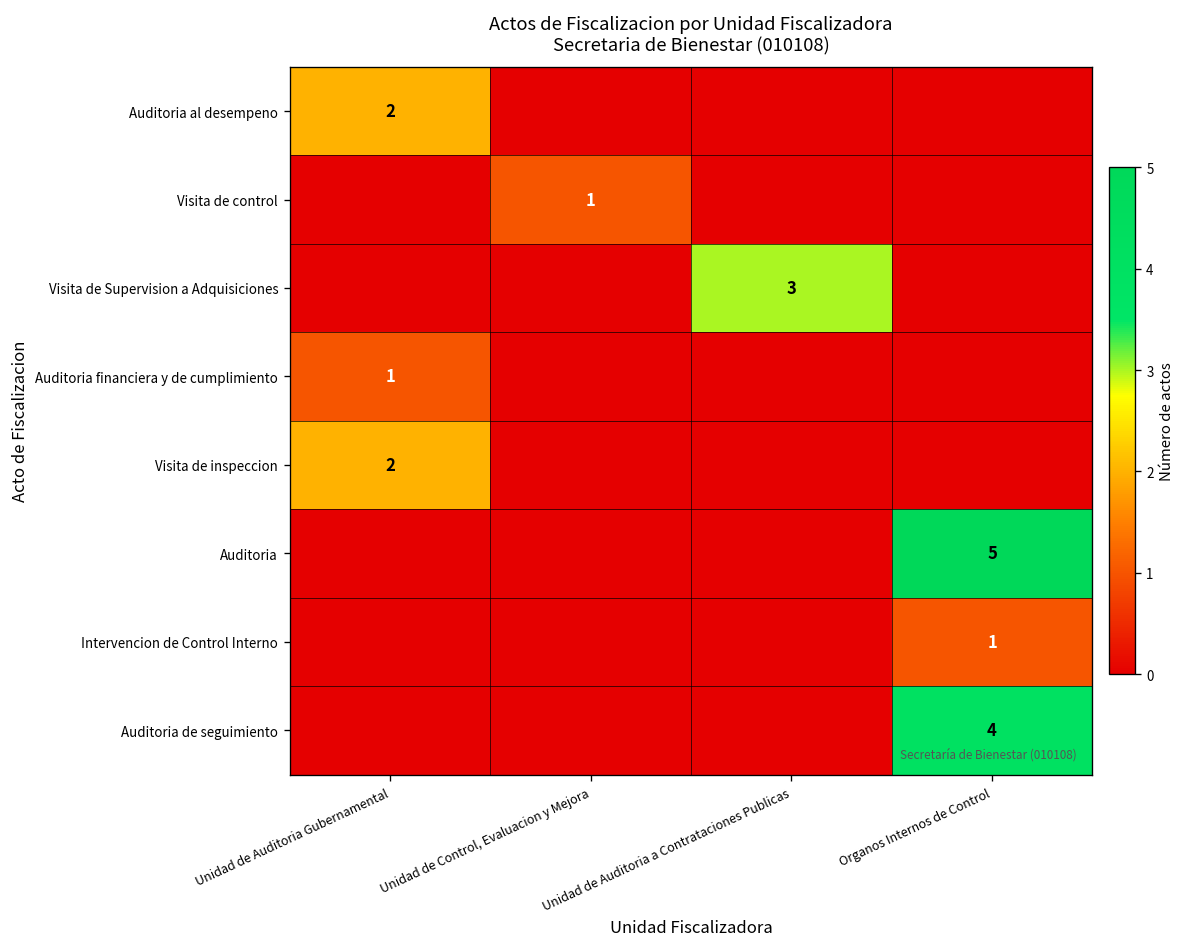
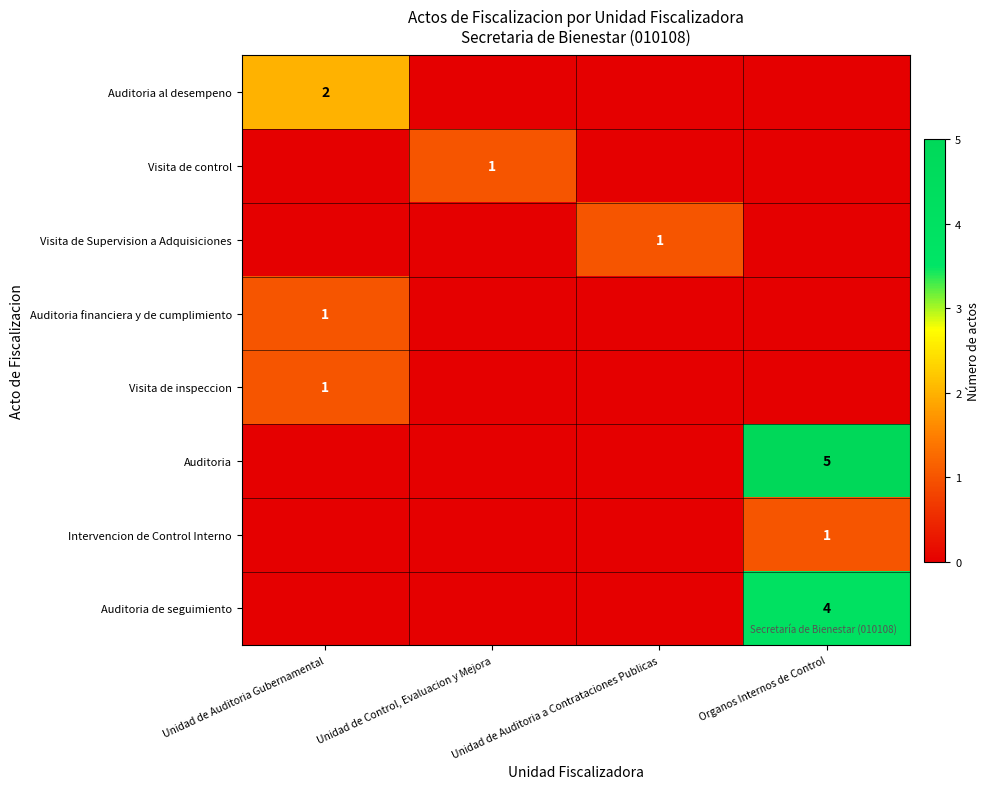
  {
    "Auditoria al desempeno": {
      "Unidad de Auditoria Gubernamental": 2
    },
    "Visita de control": {
      "Unidad de Control, Evaluacion y Mejora": 1
    },
    "Visita de Supervision a Adquisiciones": {
-     "Unidad de Auditoria a Contrataciones Publicas": 3
+     "Unidad de Auditoria a Contrataciones Publicas": 1
    },
    "Auditoria financiera y de cumplimiento": {
      "Unidad de Auditoria Gubernamental": 1
    },
    "Visita de inspeccion": {
-     "Unidad de Auditoria Gubernamental": 2
+     "Unidad de Auditoria Gubernamental": 1
    },
    "Auditoria": {
      "Organos Internos de Control": 5
    },
    "Intervencion de Control Interno": {
      "Organos Internos de Control": 1
    }
  }
